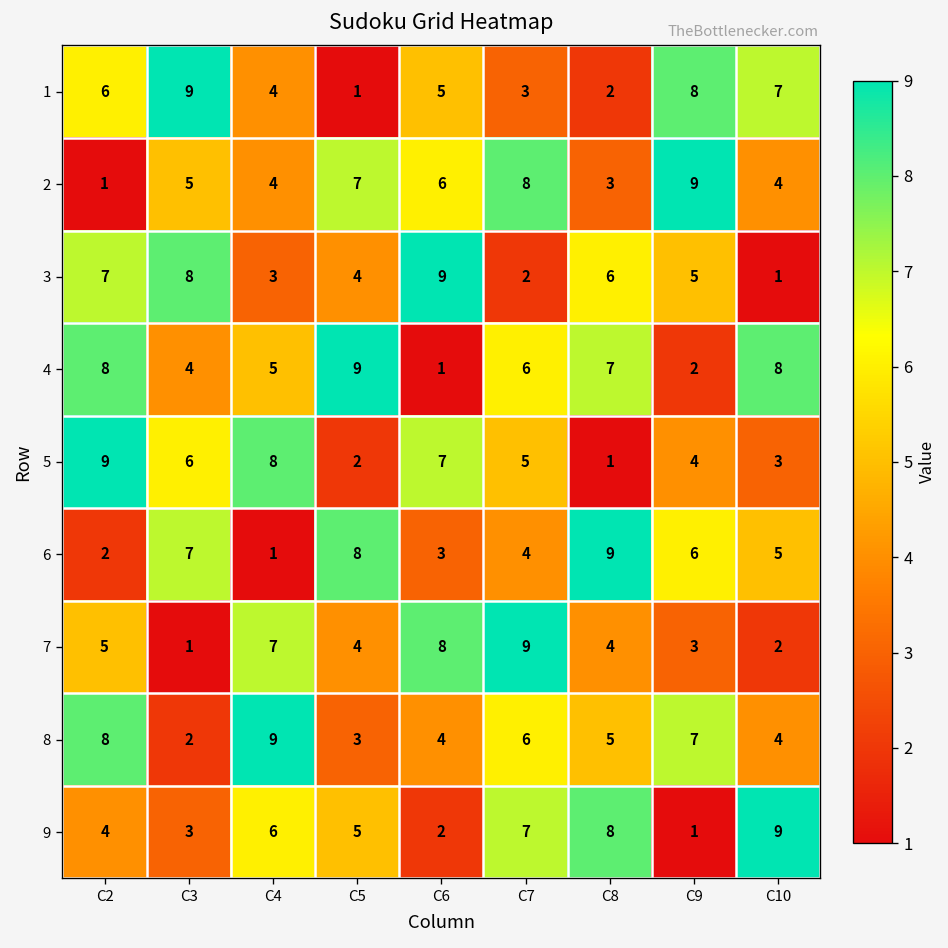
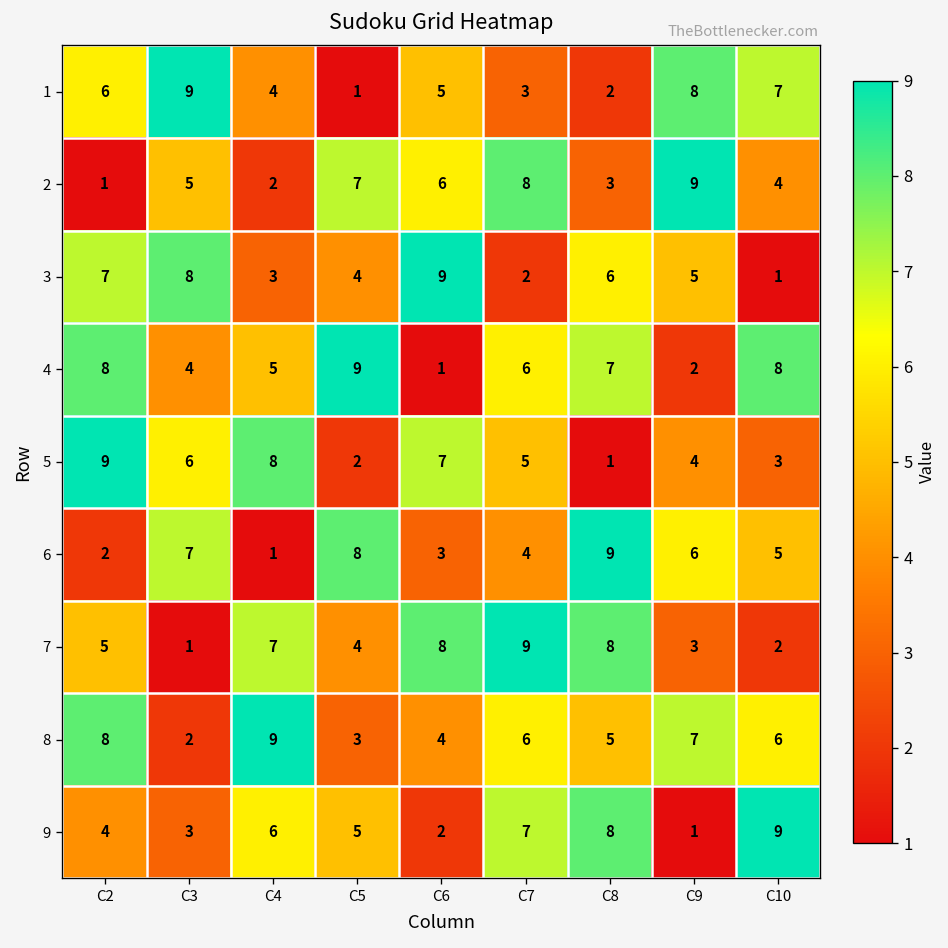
  {
    "1": {
      "C2": 6,
      "C3": 9,
      "C4": 4,
      "C5": 1,
      "C6": 5,
      "C7": 3,
      "C8": 2,
      "C9": 8,
      "C10": 7
    },
    "2": {
      "C2": 1,
      "C3": 5,
-     "C4": 4,
+     "C4": 2,
      "C5": 7,
      "C6": 6,
      "C7": 8,
      "C8": 3,
      "C9": 9,
      "C10": 4
    },
    "3": {
      "C2": 7,
      "C3": 8,
      "C4": 3,
      "C5": 4,
      "C6": 9,
      "C7": 2,
      "C8": 6,
      "C9": 5,
      "C10": 1
    },
    "4": {
      "C2": 8,
      "C3": 4,
      "C4": 5,
      "C5": 9,
      "C6": 1,
      "C7": 6,
      "C8": 7,
      "C9": 2,
      "C10": 8
    },
    "5": {
      "C2": 9,
      "C3": 6,
      "C4": 8,
      "C5": 2,
      "C6": 7,
      "C7": 5,
      "C8": 1,
      "C9": 4,
      "C10": 3
    },
    "6": {
      "C2": 2,
      "C3": 7,
      "C4": 1,
      "C5": 8,
      "C6": 3,
      "C7": 4,
      "C8": 9,
      "C9": 6,
      "C10": 5
    },
    "7": {
      "C2": 5,
      "C3": 1,
      "C4": 7,
      "C5": 4,
      "C6": 8,
      "C7": 9,
-     "C8": 4,
+     "C8": 8,
      "C9": 3,
      "C10": 2
    },
    "8": {
      "C2": 8,
      "C3": 2,
      "C4": 9,
      "C5": 3,
      "C6": 4,
      "C7": 6,
      "C8": 5,
      "C9": 7,
-     "C10": 4
+     "C10": 6
    },
    "9": {
      "C2": 4,
      "C3": 3,
      "C4": 6,
      "C5": 5,
      "C6": 2,
      "C7": 7,
      "C8": 8,
      "C9": 1,
      "C10": 9
    }
  }
